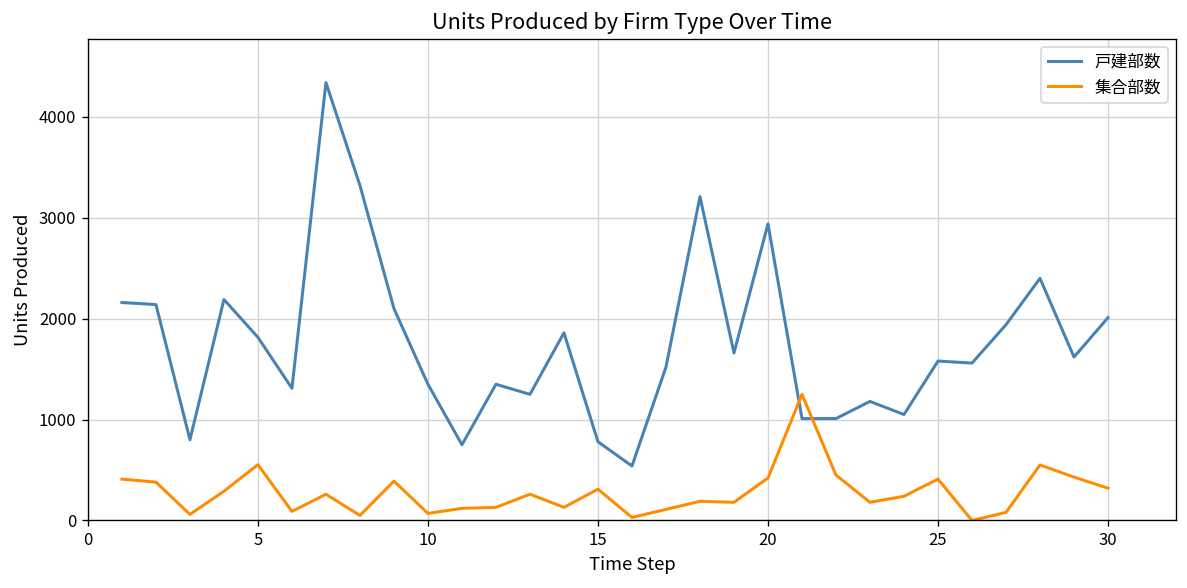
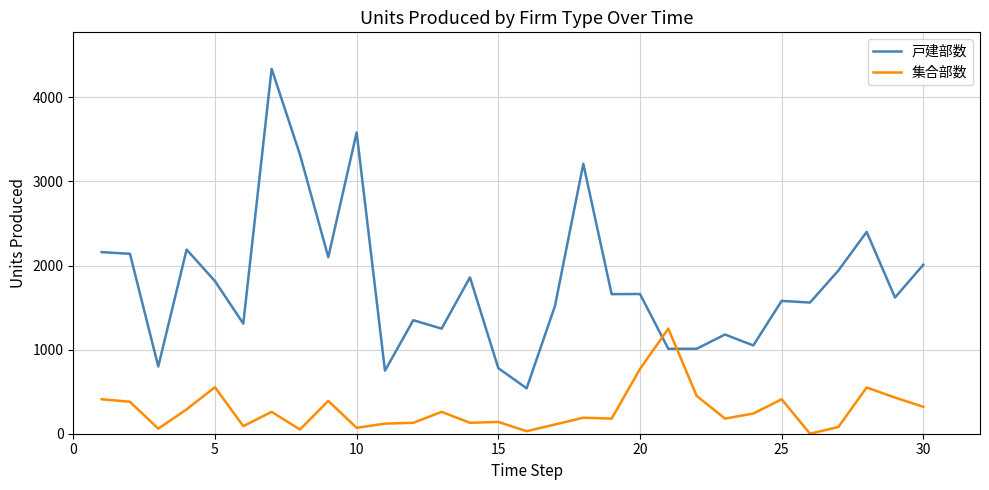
  {
    "戸建部数": {
      "5": 1800,
-     "10": 1400,
+     "10": 3600,
      "15": 800,
-     "20": 2900,
+     "20": 1700,
      "25": 1600,
      "30": 2000
    },
    "集合部数": {
      "5": 600,
      "10": 100,
-     "15": 300,
-     "20": 400,
+     "15": 100,
+     "20": 800,
      "25": 400,
      "30": 300
    }
  }
